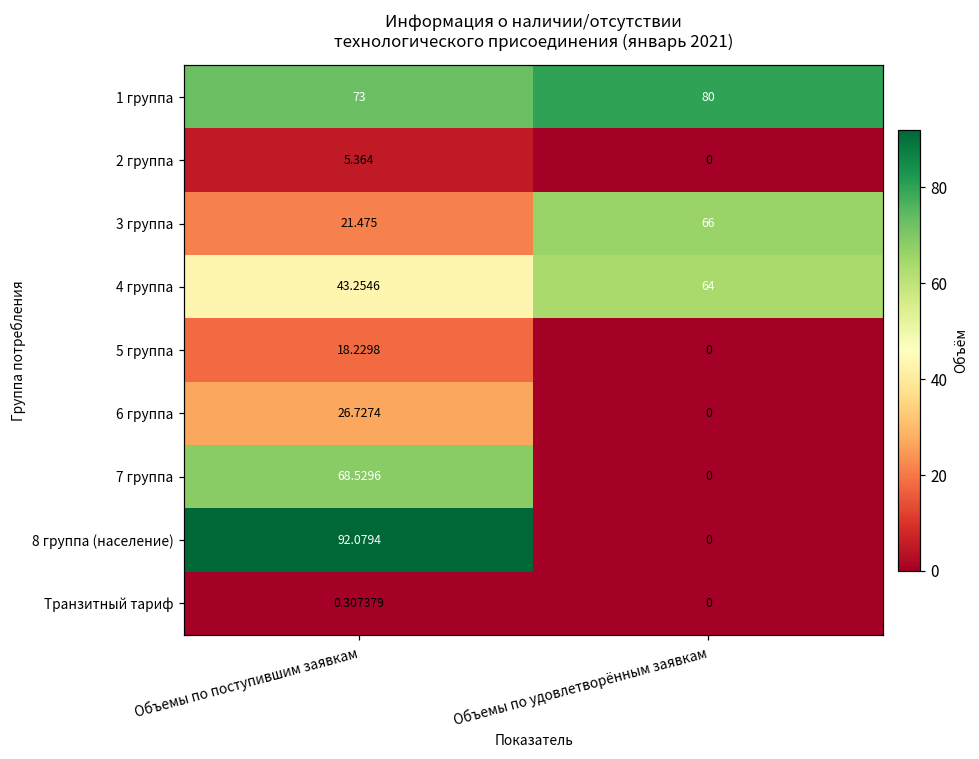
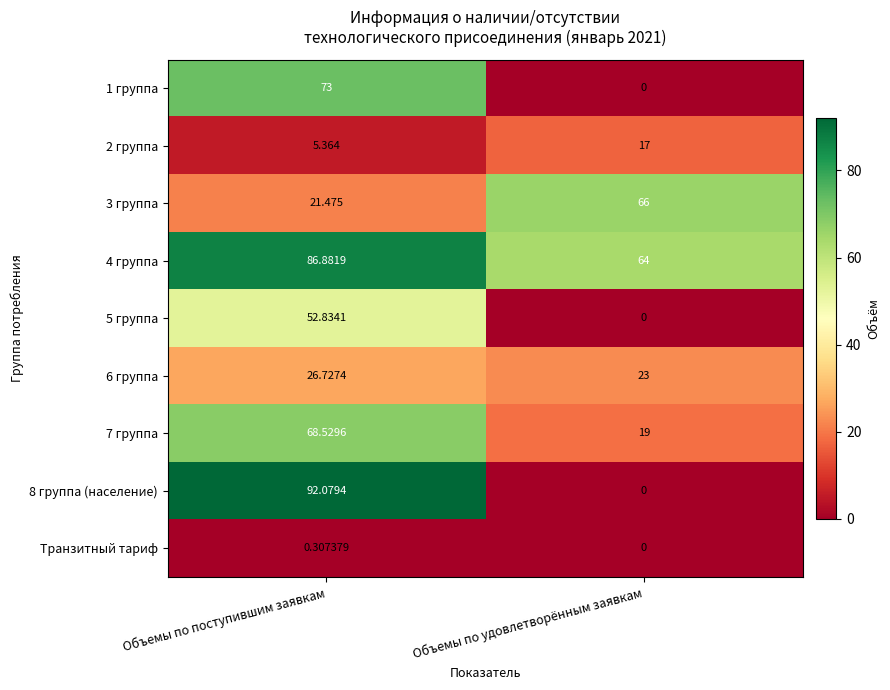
  {
    "1 группа": {
      "Объемы по поступившим заявкам": 73,
-     "Объемы по удовлетворённым заявкам": 80
+     "Объемы по удовлетворённым заявкам": 0
    },
    "2 группа": {
      "Объемы по поступившим заявкам": 5.364,
-     "Объемы по удовлетворённым заявкам": 0
+     "Объемы по удовлетворённым заявкам": 17
    },
    "3 группа": {
      "Объемы по поступившим заявкам": 21.475,
      "Объемы по удовлетворённым заявкам": 66
    },
    "4 группа": {
-     "Объемы по поступившим заявкам": 43.2546,
+     "Объемы по поступившим заявкам": 86.8819,
      "Объемы по удовлетворённым заявкам": 64
    },
    "5 группа": {
-     "Объемы по поступившим заявкам": 18.2298,
+     "Объемы по поступившим заявкам": 52.8341,
      "Объемы по удовлетворённым заявкам": 0
    },
    "6 группа": {
      "Объемы по поступившим заявкам": 26.7274,
-     "Объемы по удовлетворённым заявкам": 0
+     "Объемы по удовлетворённым заявкам": 23
    },
    "7 группа": {
      "Объемы по поступившим заявкам": 68.5296,
-     "Объемы по удовлетворённым заявкам": 0
+     "Объемы по удовлетворённым заявкам": 19
    },
    "8 группа (население)": {
      "Объемы по поступившим заявкам": 92.0794,
      "Объемы по удовлетворённым заявкам": 0
    },
    "Транзитный тариф": {
      "Объемы по поступившим заявкам": 0.307379,
      "Объемы по удовлетворённым заявкам": 0
    }
  }
